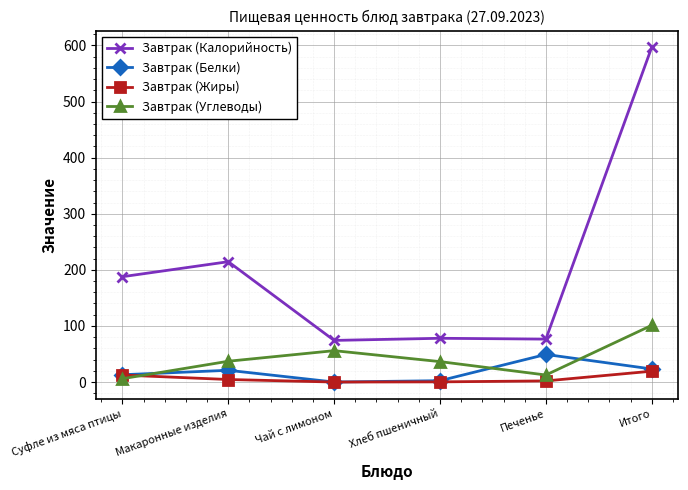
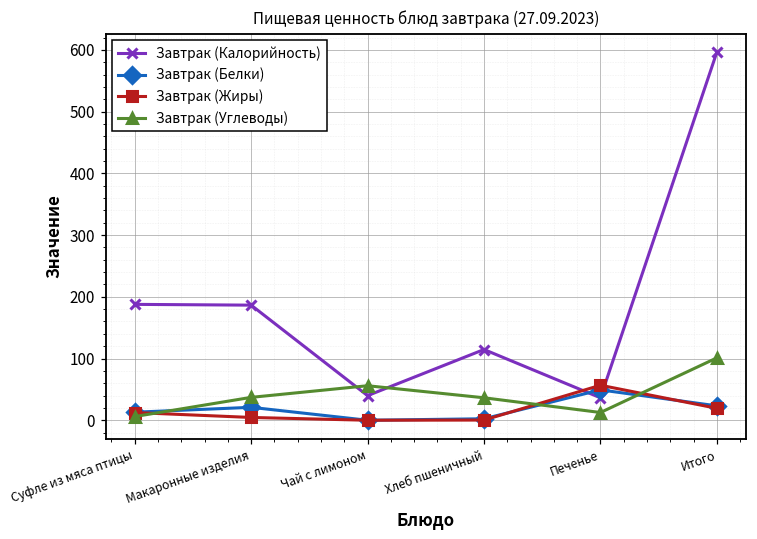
  {
    "Завтрак (Калорийность)": {
      "Суфле из мяса птицы": 190,
-     "Макаронные изделия": 210,
-     "Чай с лимоном": 70,
-     "Хлеб пшеничный": 80,
-     "Печенье": 80,
+     "Макаронные изделия": 190,
+     "Чай с лимоном": 40,
+     "Хлеб пшеничный": 110,
+     "Печенье": 40,
      "Итого": 600
    },
    "Завтрак (Белки)": {
      "Макаронные изделия": 20,
      "Печенье": 50
    },
    "Завтрак (Жиры)": {
      "Макаронные изделия": 0,
-     "Печенье": 0
+     "Печенье": 60
    },
    "Завтрак (Углеводы)": {
      "Суфле из мяса птицы": 10,
      "Макаронные изделия": 40,
      "Чай с лимоном": 60,
      "Хлеб пшеничный": 40,
      "Печенье": 10,
      "Итого": 100
    }
  }
